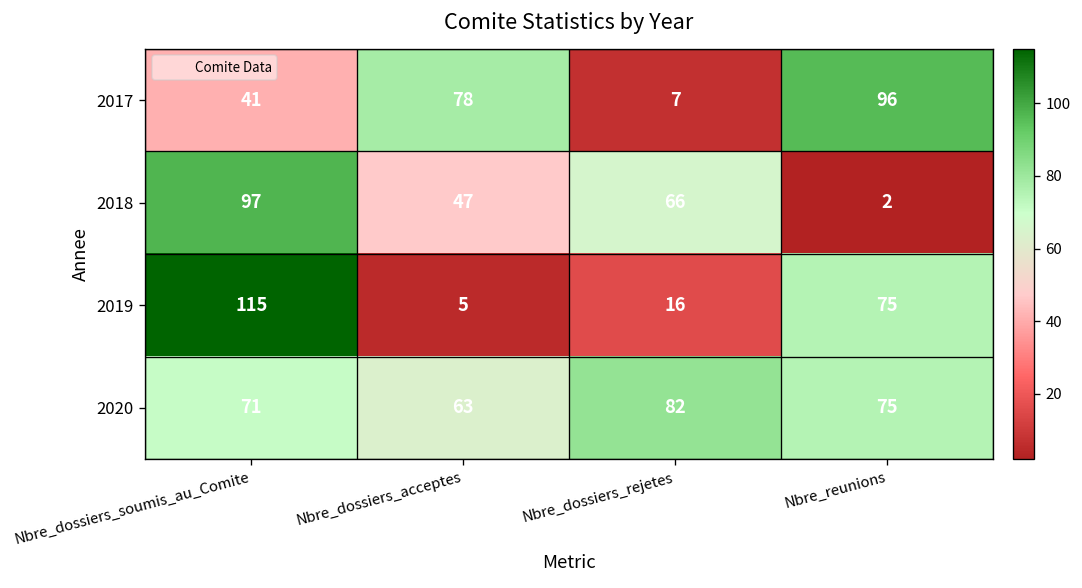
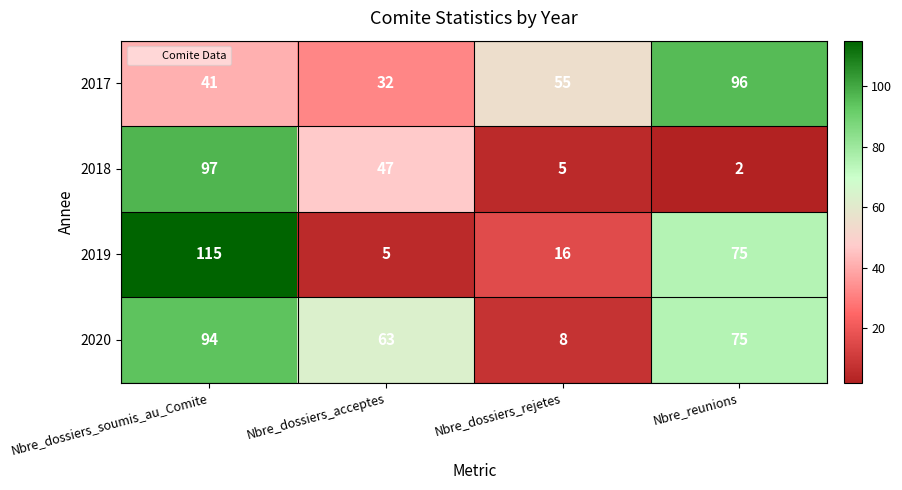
  {
    "2017": {
      "Nbre_dossiers_soumis_au_Comite": 41,
-     "Nbre_dossiers_acceptes": 78,
-     "Nbre_dossiers_rejetes": 7,
+     "Nbre_dossiers_acceptes": 32,
+     "Nbre_dossiers_rejetes": 55,
      "Nbre_reunions": 96
    },
    "2018": {
      "Nbre_dossiers_soumis_au_Comite": 97,
      "Nbre_dossiers_acceptes": 47,
-     "Nbre_dossiers_rejetes": 66,
+     "Nbre_dossiers_rejetes": 5,
      "Nbre_reunions": 2
    },
    "2019": {
      "Nbre_dossiers_soumis_au_Comite": 115,
      "Nbre_dossiers_acceptes": 5,
      "Nbre_dossiers_rejetes": 16,
      "Nbre_reunions": 75
    },
    "2020": {
-     "Nbre_dossiers_soumis_au_Comite": 71,
+     "Nbre_dossiers_soumis_au_Comite": 94,
      "Nbre_dossiers_acceptes": 63,
-     "Nbre_dossiers_rejetes": 82,
+     "Nbre_dossiers_rejetes": 8,
      "Nbre_reunions": 75
    }
  }
